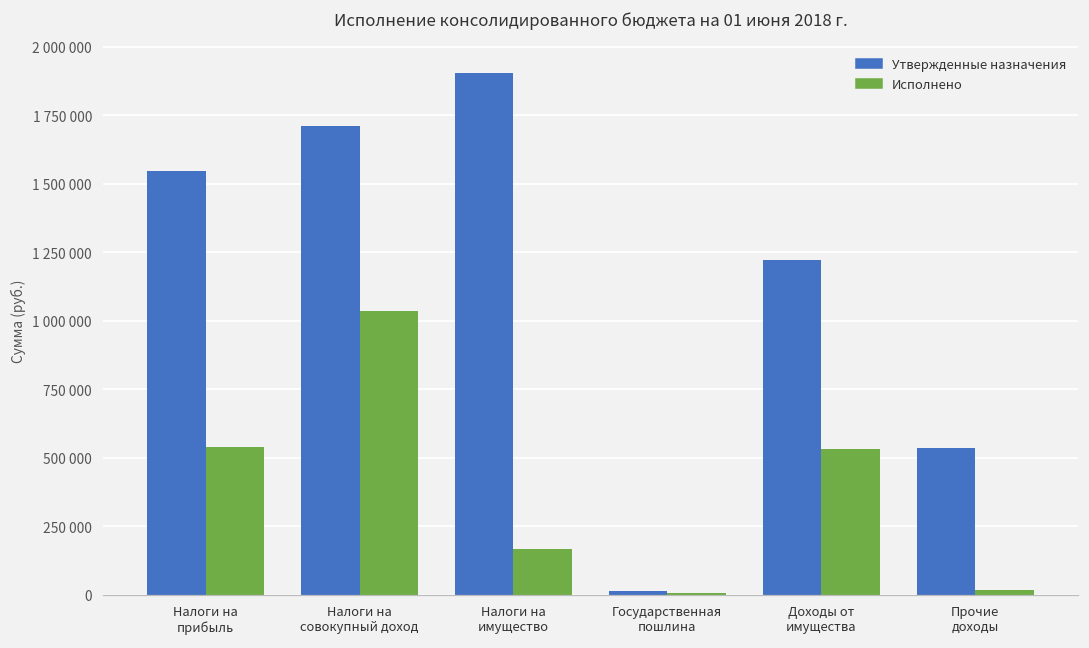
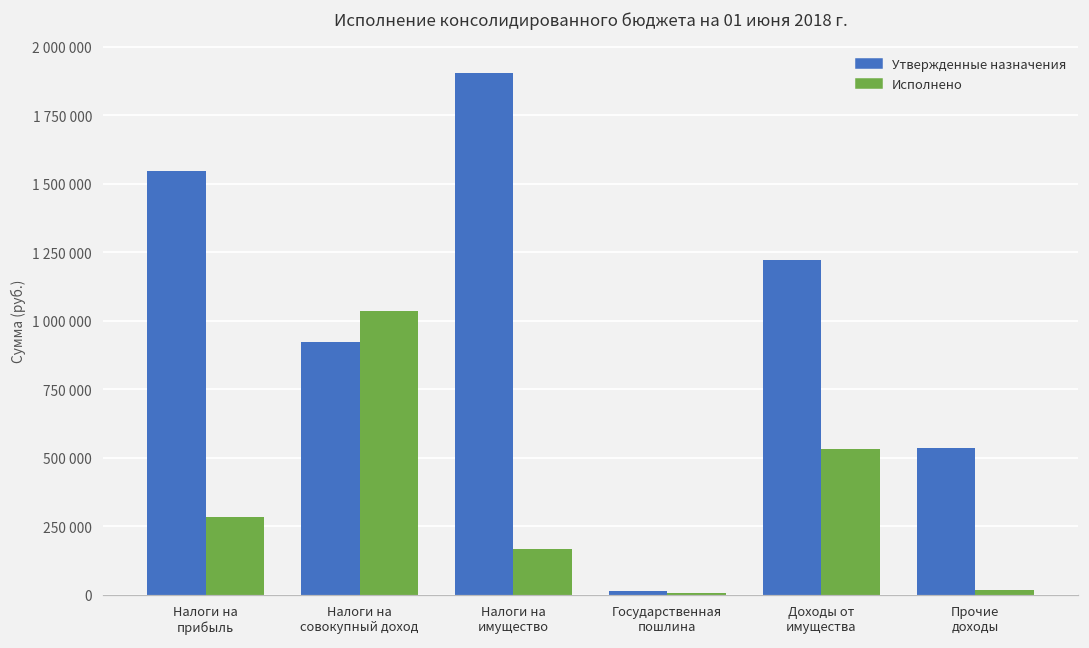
  {
    "Утвержденные назначения": {
      "Налоги на прибыль": 1550000,
-     "Налоги на совокупный доход": 1710000,
+     "Налоги на совокупный доход": 920000,
      "Налоги на имущество": 1910000,
      "Государственная пошлина": 10000,
      "Доходы от имущества": 1220000,
      "Прочие доходы": 530000
    },
    "Исполнено": {
-     "Налоги на прибыль": 540000,
+     "Налоги на прибыль": 280000,
      "Налоги на совокупный доход": 1040000,
      "Налоги на имущество": 170000,
      "Доходы от имущества": 530000,
      "Прочие доходы": 20000
    }
  }
